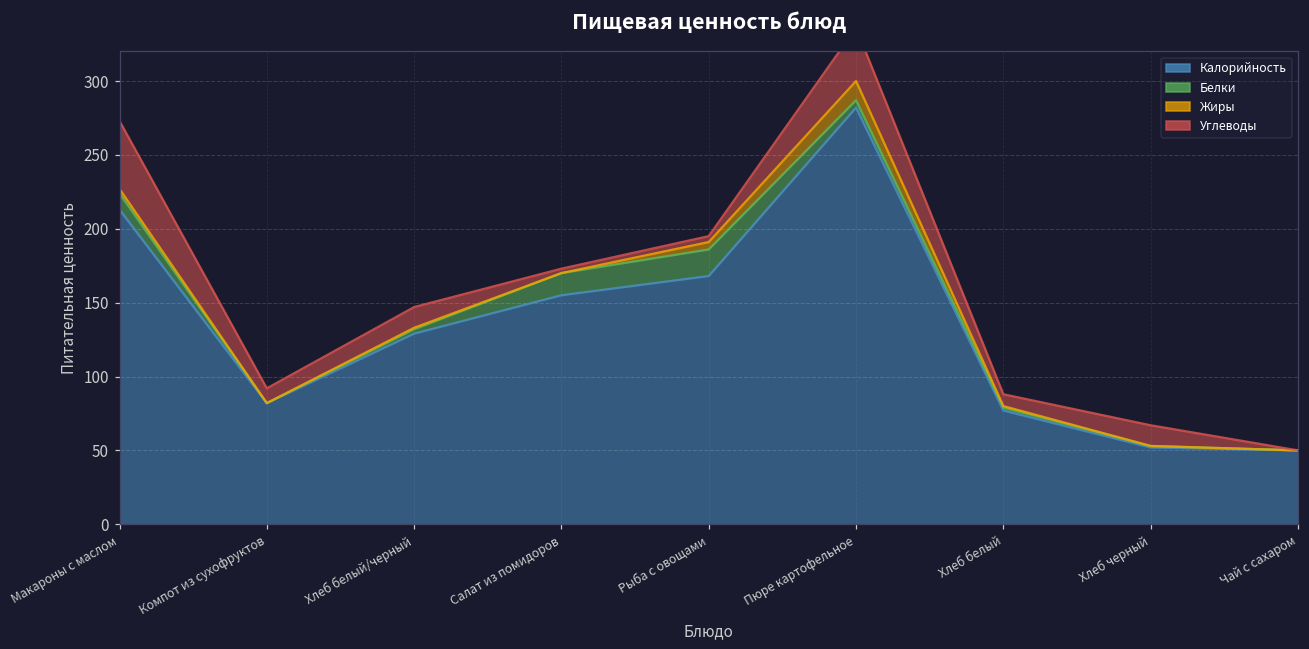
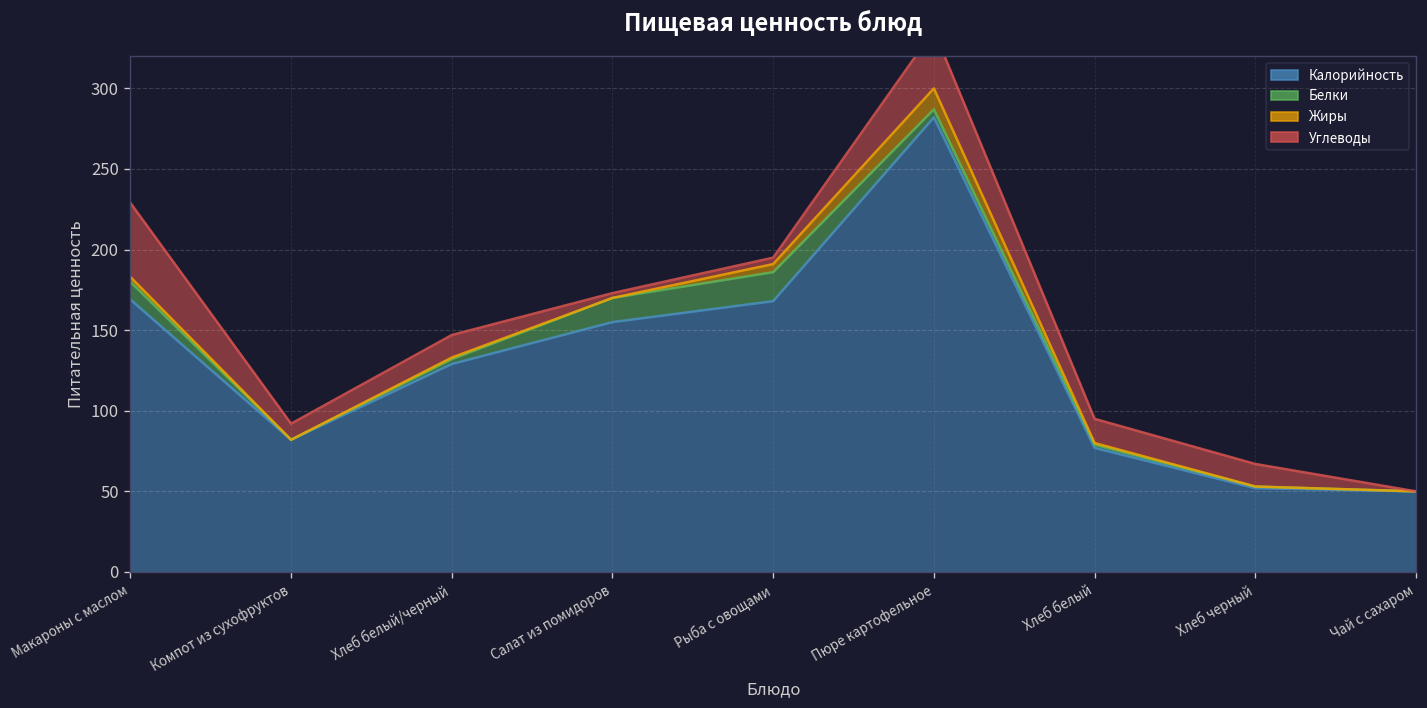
  {
    "Калорийность": {
-     "Макароны с маслом": 213,
+     "Макароны с маслом": 169,
      "Хлеб белый/черный": 129,
      "Салат из помидоров": 155,
      "Рыба с овощами": 168,
      "Пюре картофельное": 282,
      "Хлеб белый": 77
    },
    "Белки": {
      "Макароны с маслом": 11,
      "Рыба с овощами": 18,
      "Пюре картофельное": 5
    },
    "Жиры": {
      "Макароны с маслом": 3,
      "Рыба с овощами": 5,
      "Пюре картофельное": 13
    },
    "Углеводы": {
      "Макароны с маслом": 46,
      "Компот из сухофруктов": 10,
      "Хлеб белый/черный": 14,
      "Салат из помидоров": 3,
      "Рыба с овощами": 4,
-     "Хлеб белый": 8,
+     "Хлеб белый": 15,
      "Хлеб черный": 14
    }
  }
